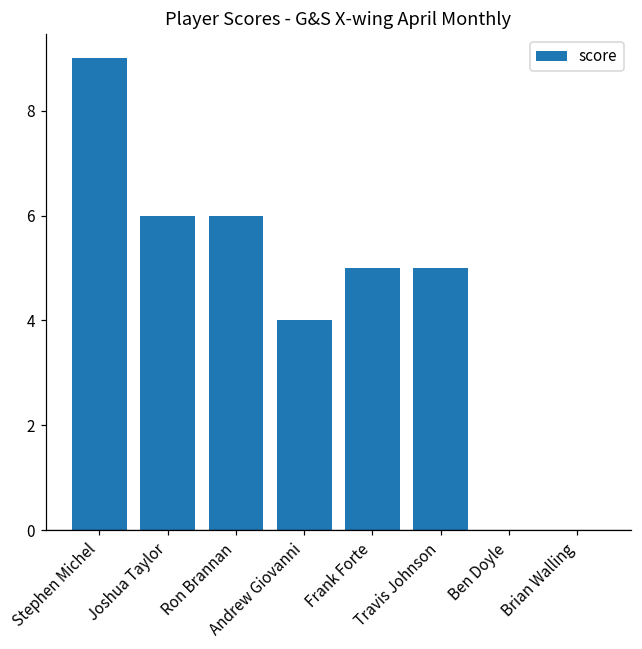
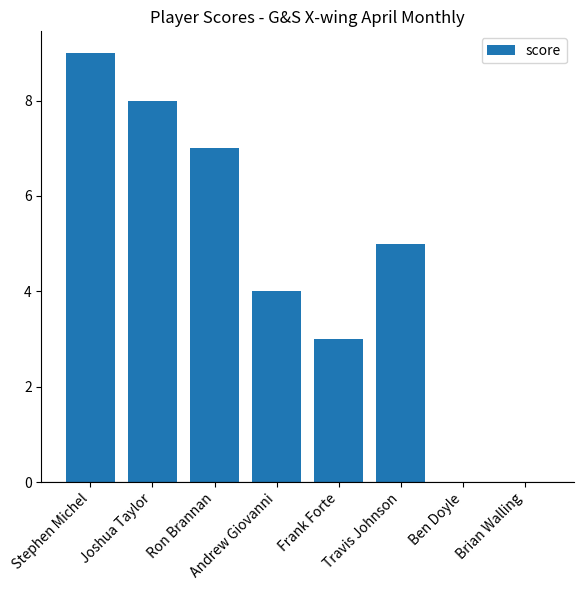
  {
    "Stephen Michel": 9,
-   "Joshua Taylor": 6,
-   "Ron Brannan": 6,
+   "Joshua Taylor": 8,
+   "Ron Brannan": 7,
    "Andrew Giovanni": 4,
-   "Frank Forte": 5,
+   "Frank Forte": 3,
    "Travis Johnson": 5,
    "Ben Doyle": 0,
    "Brian Walling": 0
  }
